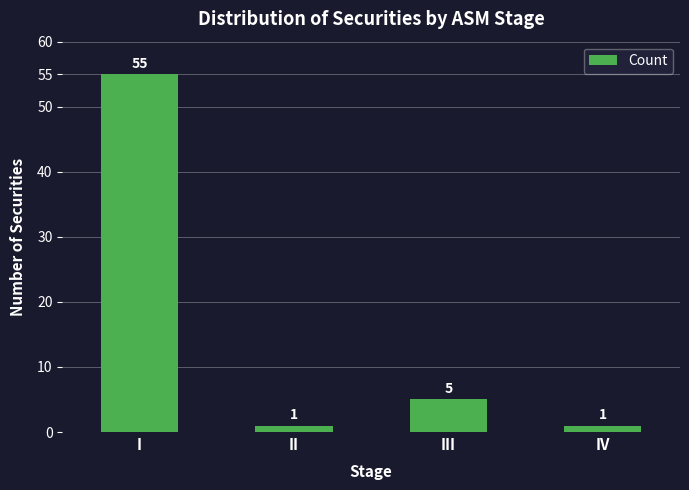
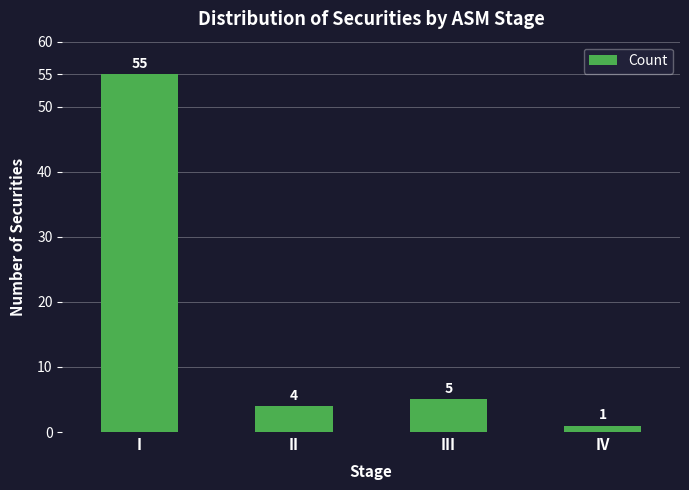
  {
    "I": 55,
-   "II": 1,
+   "II": 4,
    "III": 5,
    "IV": 1
  }
